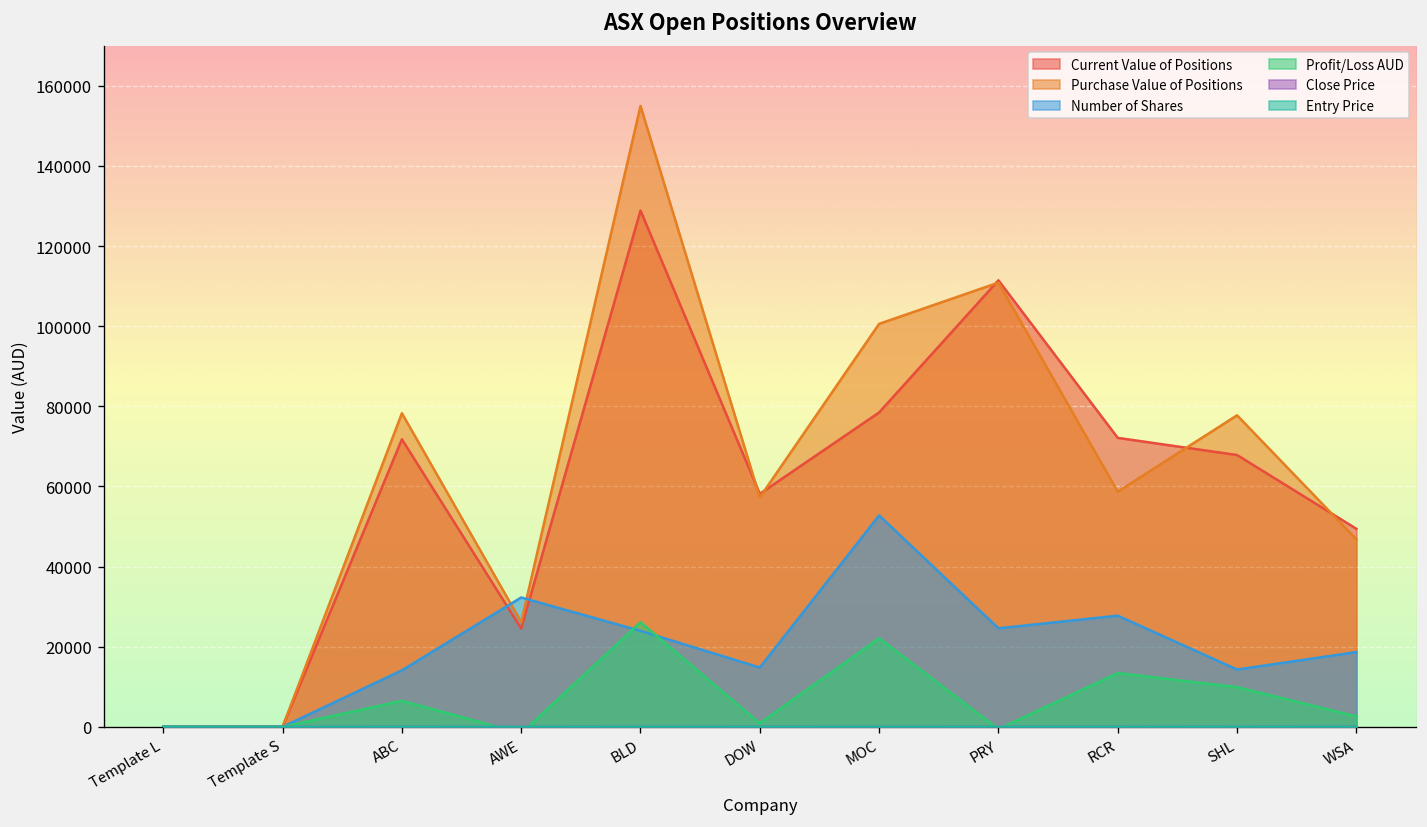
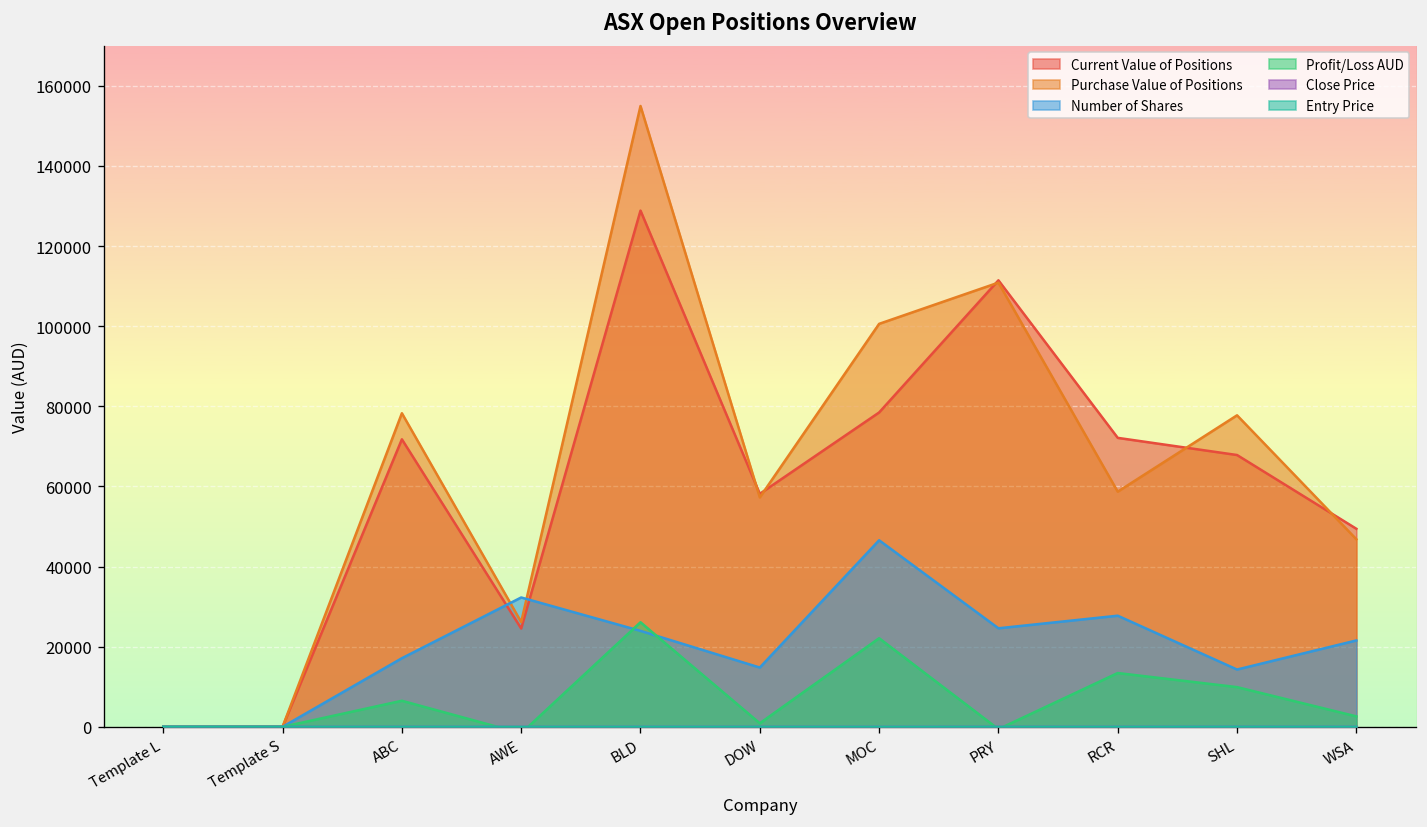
  {
    "Number of Shares": {
-     "ABC": 14000,
+     "ABC": 17000,
      "AWE": 32000,
      "BLD": 24000,
      "DOW": 15000,
-     "MOC": 53000,
+     "MOC": 47000,
      "PRY": 25000,
      "RCR": 28000,
      "SHL": 14000,
-     "WSA": 19000
+     "WSA": 22000
    }
  }
